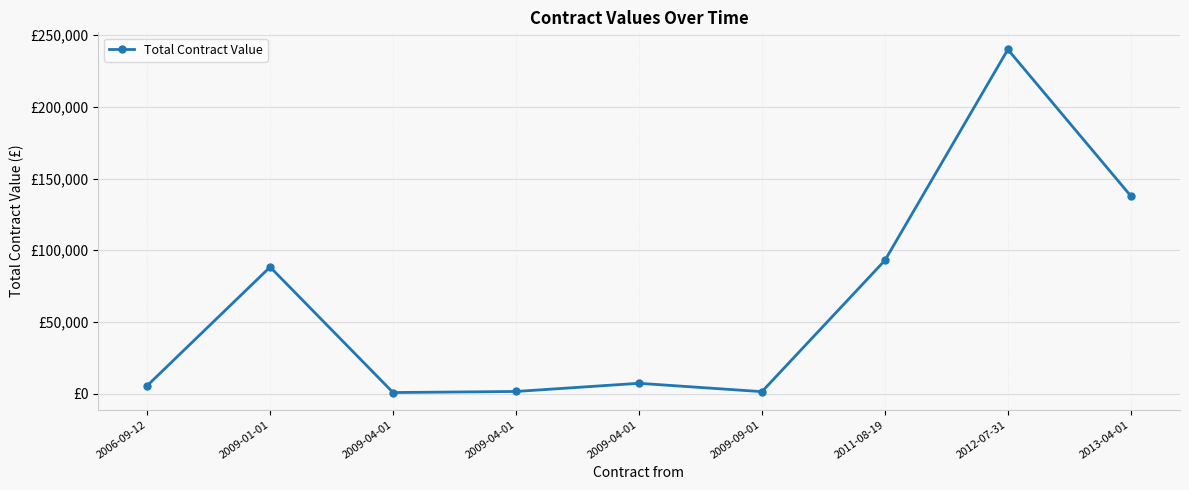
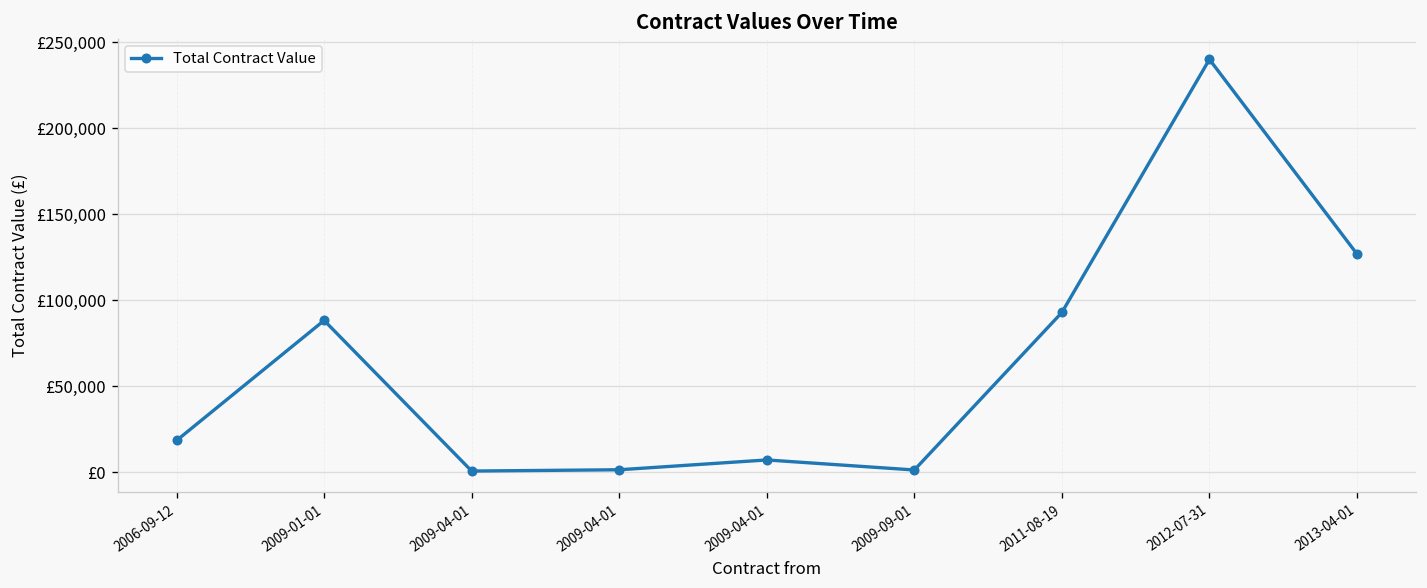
  {
-   "2006-09-12": "£6,000",
+   "2006-09-12": "£19,000",
    "2009-01-01": "£88,000",
    "2009-09-01": "£1,000",
    "2011-08-19": "£93,000",
    "2012-07-31": "£240,000",
-   "2013-04-01": "£138,000"
+   "2013-04-01": "£127,000"
  }
